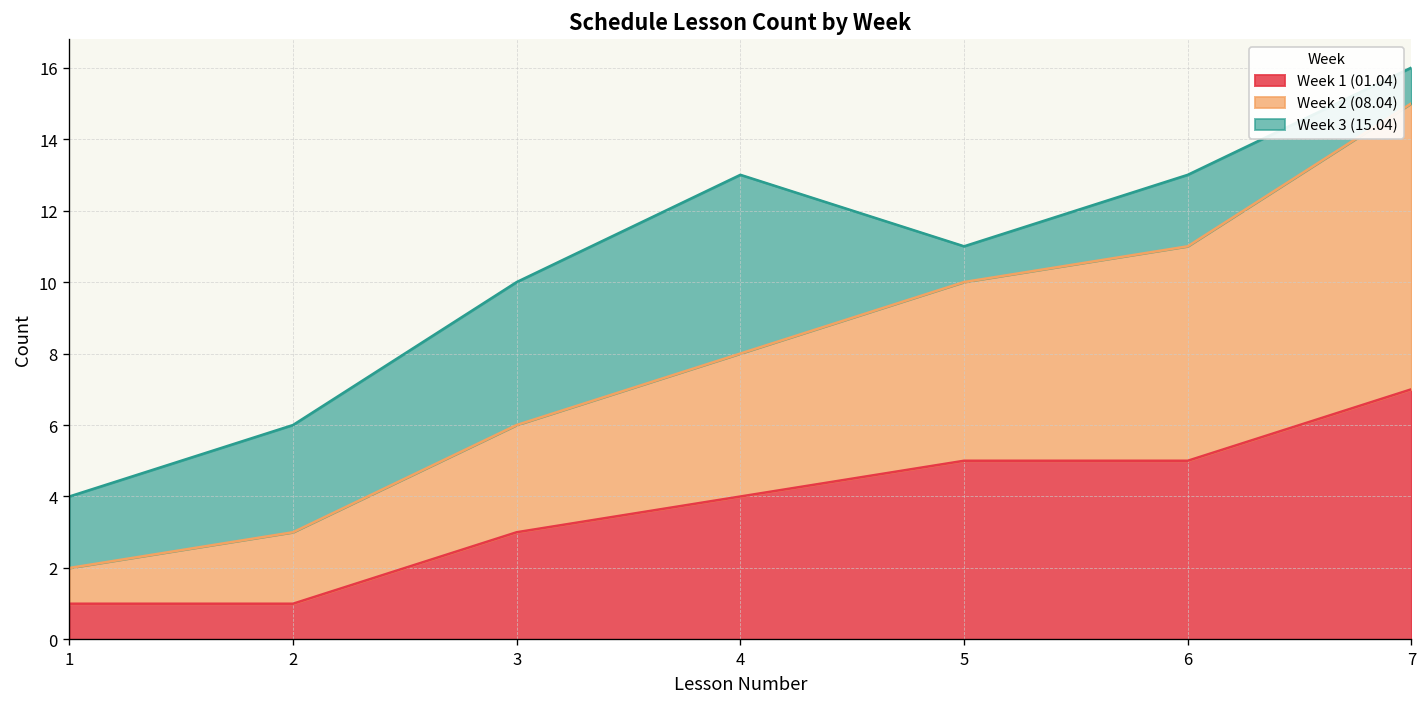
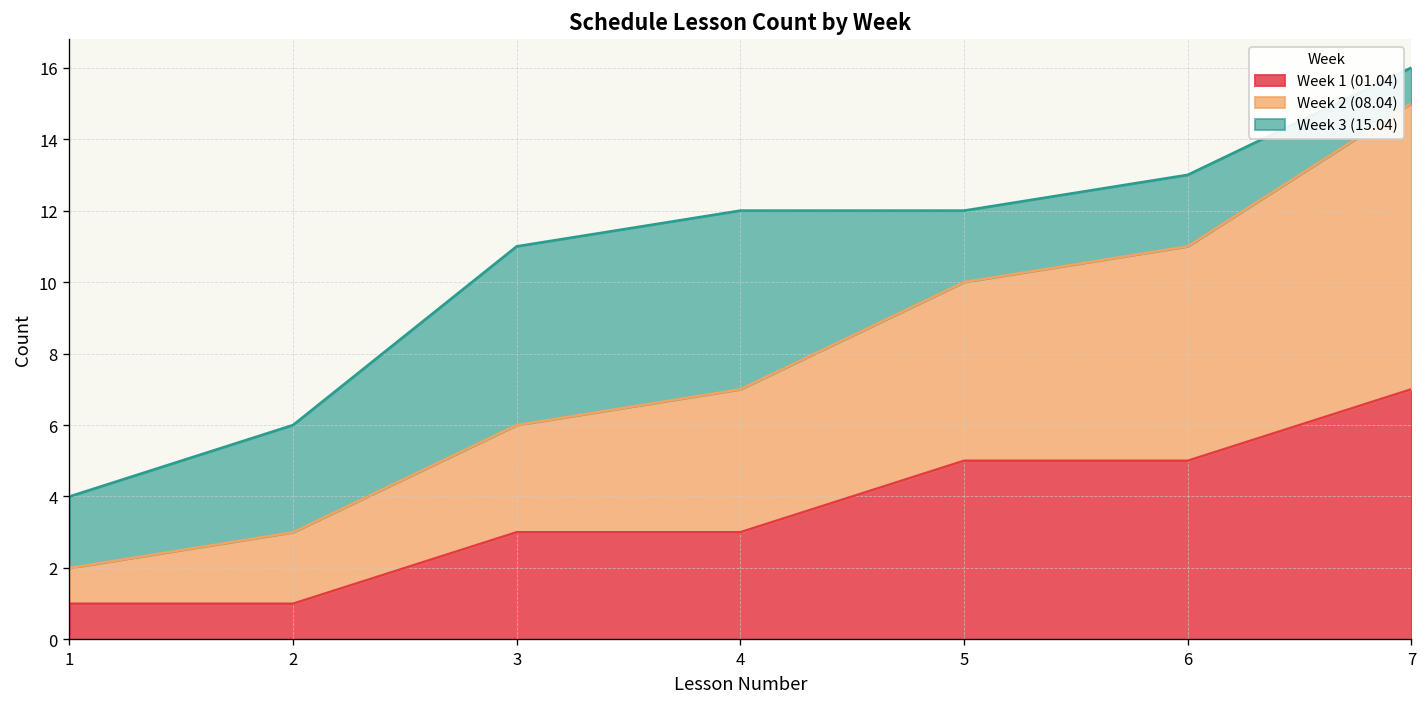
  {
    "Week 1 (01.04)": {
      "1": 1,
      "2": 1,
      "3": 3,
-     "4": 4,
+     "4": 3,
      "5": 5,
      "6": 5,
      "7": 7
    },
    "Week 2 (08.04)": {
      "1": 1,
      "2": 2,
      "3": 3,
      "4": 4,
      "5": 5,
      "6": 6,
      "7": 8
    },
    "Week 3 (15.04)": {
      "1": 2,
      "2": 3,
-     "3": 4,
+     "3": 5,
      "4": 5,
-     "5": 1,
+     "5": 2,
      "6": 2,
      "7": 1
    }
  }
